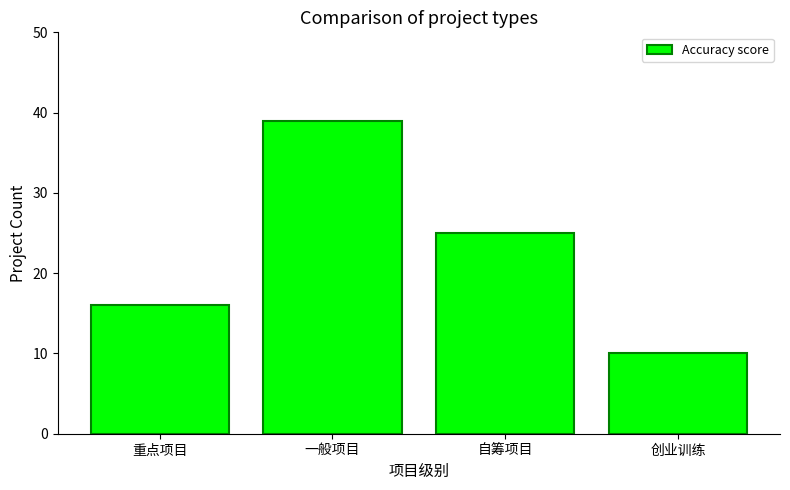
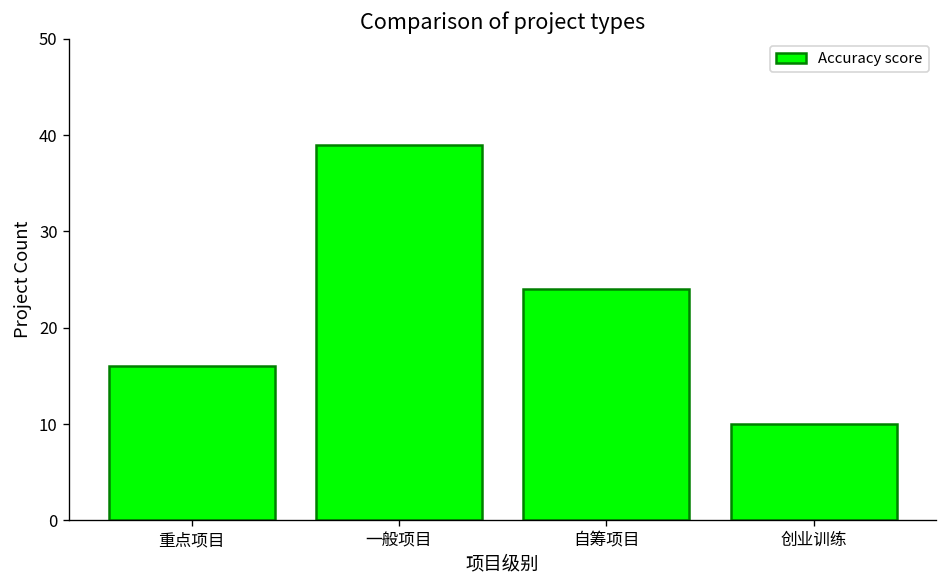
  {
    "重点项目": 16,
    "一般项目": 39,
-   "自筹项目": 25,
+   "自筹项目": 24,
    "创业训练": 10
  }
